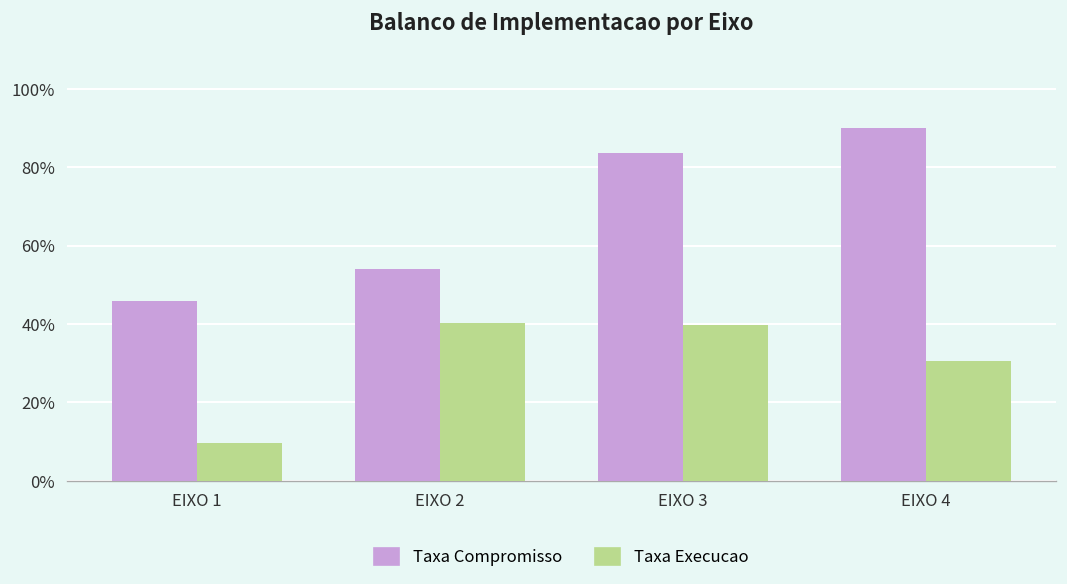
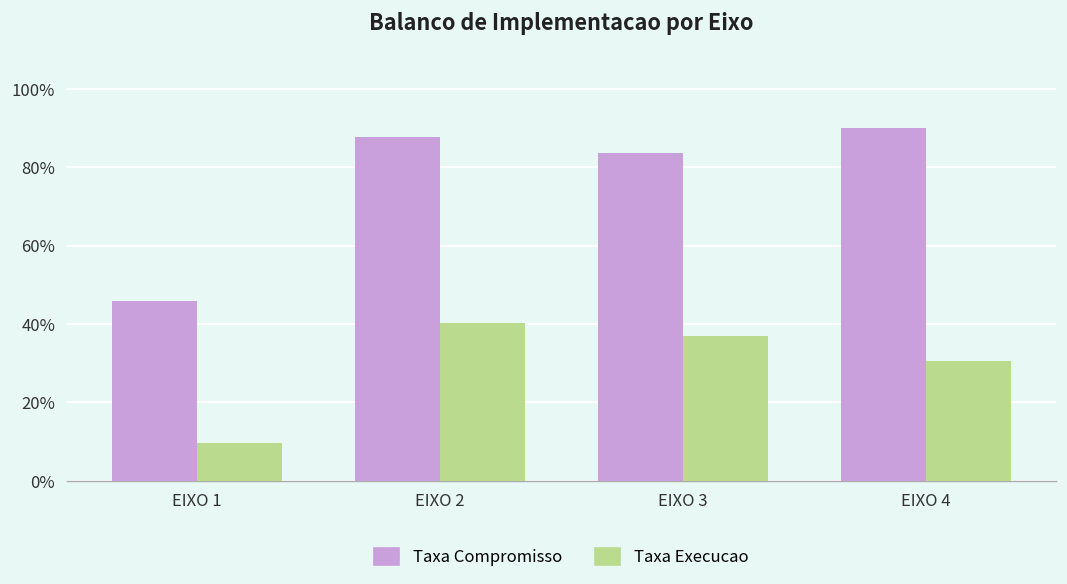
  {
    "Taxa Compromisso": {
      "EIXO 1": "46%",
-     "EIXO 2": "54%",
+     "EIXO 2": "88%",
      "EIXO 3": "84%",
      "EIXO 4": "90%"
    },
    "Taxa Execucao": {
      "EIXO 1": "10%",
      "EIXO 2": "40%",
-     "EIXO 3": "40%",
+     "EIXO 3": "37%",
      "EIXO 4": "31%"
    }
  }
